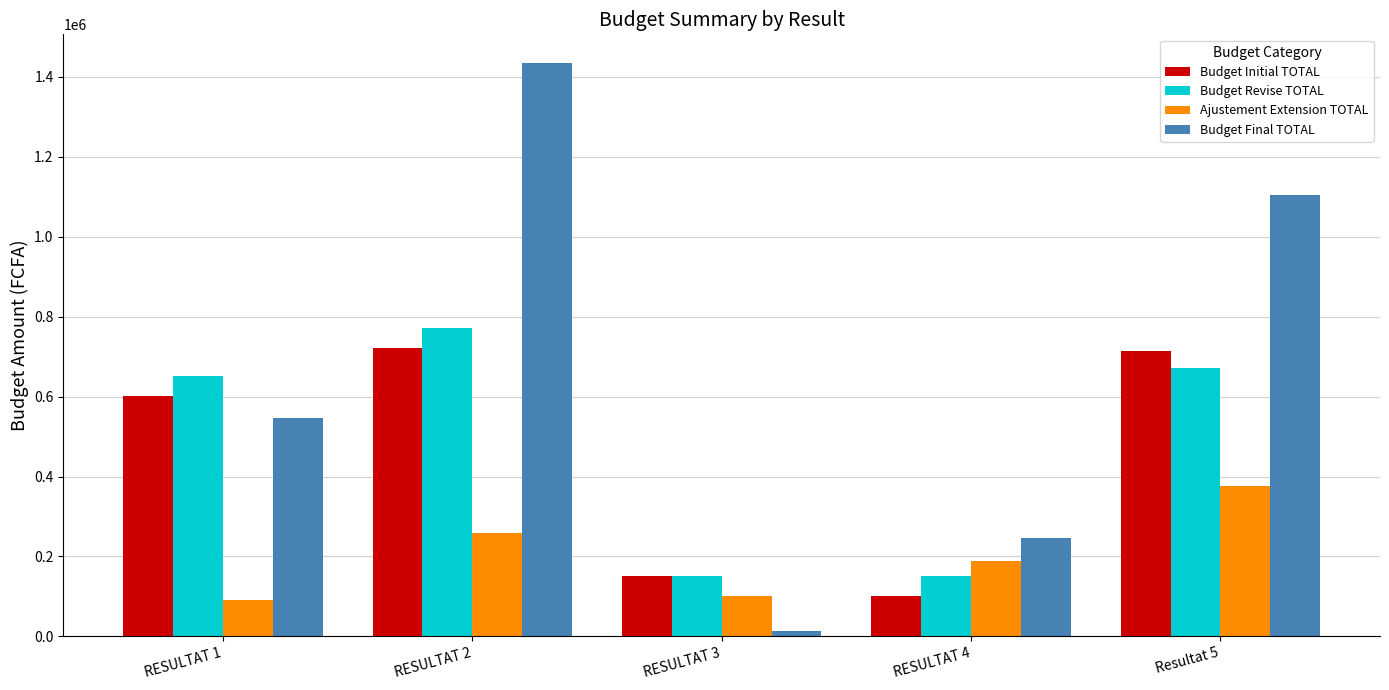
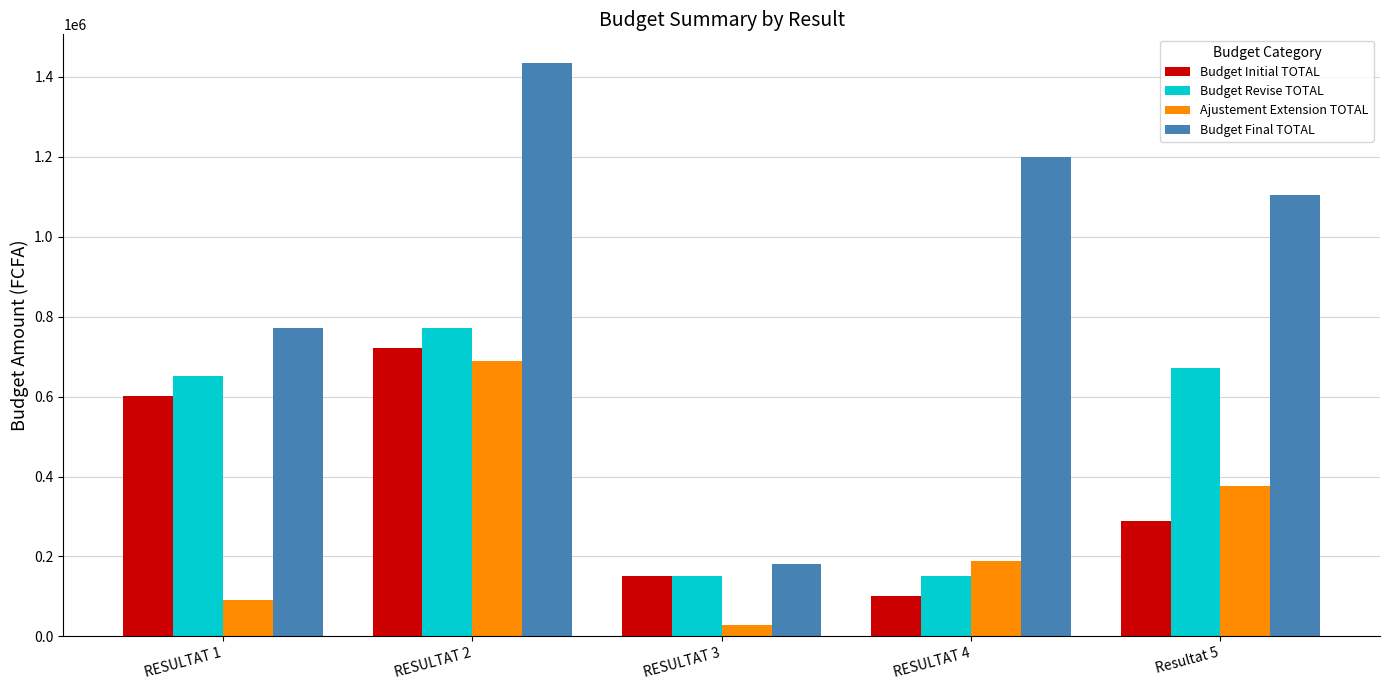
  {
    "Budget Initial TOTAL": {
      "RESULTAT 1": 600000,
      "RESULTAT 2": 720000,
      "RESULTAT 3": 150000,
      "RESULTAT 4": 100000,
-     "Resultat 5": 710000
+     "Resultat 5": 290000
    },
    "Budget Revise TOTAL": {
      "RESULTAT 1": 650000,
      "RESULTAT 2": 770000,
      "RESULTAT 3": 150000,
      "RESULTAT 4": 150000,
      "Resultat 5": 670000
    },
    "Ajustement Extension TOTAL": {
      "RESULTAT 1": 90000,
-     "RESULTAT 2": 260000,
-     "RESULTAT 3": 100000,
+     "RESULTAT 2": 690000,
+     "RESULTAT 3": 30000,
      "RESULTAT 4": 190000,
      "Resultat 5": 380000
    },
    "Budget Final TOTAL": {
-     "RESULTAT 1": 550000,
+     "RESULTAT 1": 770000,
      "RESULTAT 2": 1430000,
-     "RESULTAT 3": 10000,
-     "RESULTAT 4": 250000,
+     "RESULTAT 3": 180000,
+     "RESULTAT 4": 1200000,
      "Resultat 5": 1100000
    }
  }
